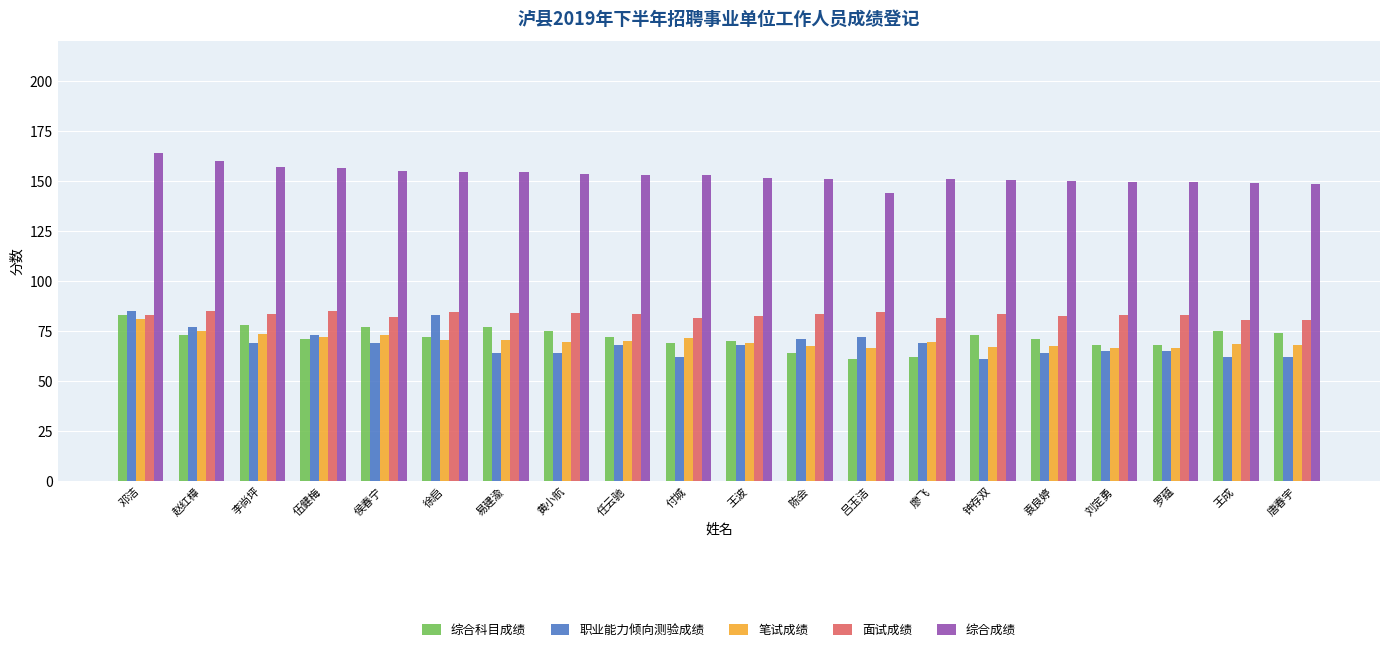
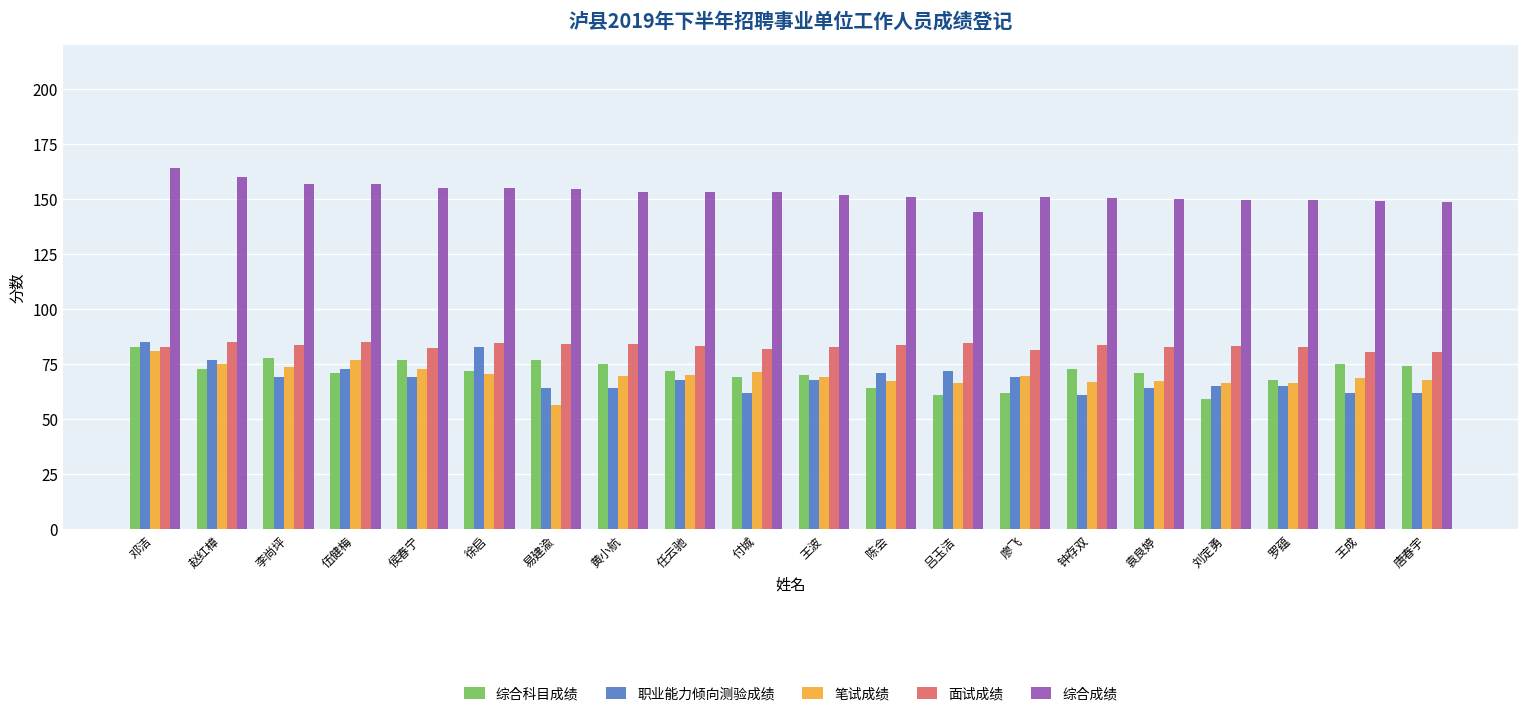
  {
    "综合科目成绩": {
      "邓洁": 83,
      "赵红樟": 73,
      "李尚坪": 78,
      "伍健梅": 71,
      "侯春宁": 77,
      "徐启": 72,
      "易建渝": 77,
      "黄小航": 75,
      "任云驰": 72,
      "付城": 69,
      "王波": 70,
      "陈会": 64,
      "吕玉洁": 61,
      "廖飞": 62,
      "钟存双": 73,
      "袁良婷": 71,
-     "刘定勇": 68,
+     "刘定勇": 59,
      "罗蕴": 68,
      "王成": 75,
      "唐春宇": 74
    },
    "职业能力倾向测验成绩": {
      "邓洁": 85,
      "赵红樟": 77,
      "李尚坪": 69,
      "伍健梅": 73,
      "侯春宁": 69,
      "徐启": 83,
      "易建渝": 64,
      "黄小航": 64,
      "任云驰": 68,
      "付城": 62,
      "王波": 68,
      "陈会": 71,
      "吕玉洁": 72,
      "廖飞": 69,
      "钟存双": 61,
      "袁良婷": 64,
      "刘定勇": 65,
      "罗蕴": 65,
      "王成": 62,
      "唐春宇": 62
    },
    "笔试成绩": {
      "邓洁": 81,
      "赵红樟": 75,
      "李尚坪": 74,
-     "伍健梅": 72,
+     "伍健梅": 77,
      "侯春宁": 73,
      "徐启": 71,
-     "易建渝": 71,
+     "易建渝": 57,
      "黄小航": 70,
      "任云驰": 70,
      "付城": 72,
      "王波": 69,
      "陈会": 68,
      "吕玉洁": 67,
      "廖飞": 70,
      "钟存双": 67,
      "袁良婷": 68,
      "刘定勇": 67,
      "罗蕴": 67,
      "王成": 69,
      "唐春宇": 68
    },
    "面试成绩": {
      "邓洁": 83,
      "赵红樟": 85,
      "李尚坪": 84,
      "伍健梅": 85,
      "侯春宁": 82,
      "徐启": 84,
      "易建渝": 84,
      "黄小航": 84,
      "任云驰": 83,
      "付城": 82,
      "王波": 83,
      "陈会": 84,
      "吕玉洁": 85,
      "廖飞": 82,
      "钟存双": 84,
      "袁良婷": 83,
      "刘定勇": 83,
      "罗蕴": 83,
      "王成": 81,
      "唐春宇": 81
    },
    "综合成绩": {
      "邓洁": 164,
      "赵红樟": 160,
      "李尚坪": 157,
      "伍健梅": 157,
      "侯春宁": 155,
      "徐启": 155,
      "易建渝": 155,
      "黄小航": 154,
      "任云驰": 153,
      "付城": 153,
      "王波": 152,
      "陈会": 151,
      "吕玉洁": 144,
      "廖飞": 151,
      "钟存双": 151,
      "袁良婷": 150,
      "刘定勇": 150,
      "罗蕴": 150,
      "王成": 149,
      "唐春宇": 149
    }
  }
